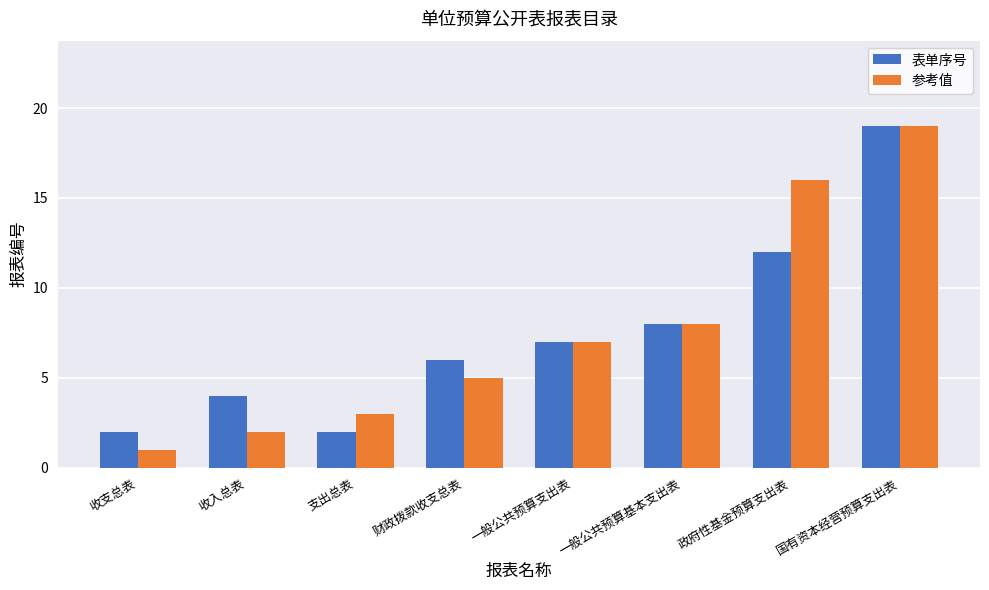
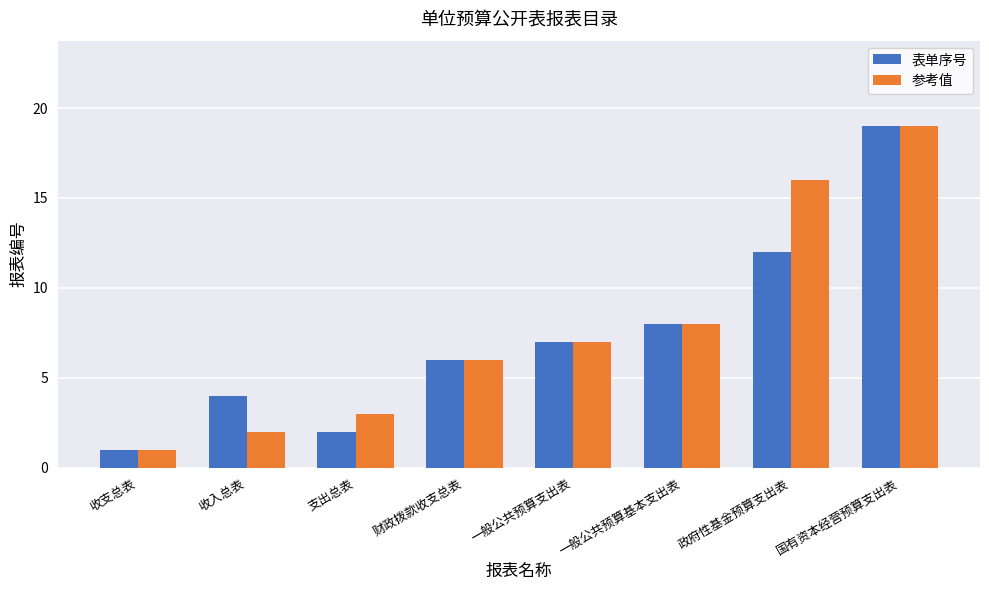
  {
    "表单序号": {
-     "收支总表": 2,
+     "收支总表": 1,
      "收入总表": 4,
      "支出总表": 2,
      "财政拨款收支总表": 6,
      "一般公共预算支出表": 7,
      "一般公共预算基本支出表": 8,
      "政府性基金预算支出表": 12,
      "国有资本经营预算支出表": 19
    },
    "参考值": {
      "收支总表": 1,
      "收入总表": 2,
      "支出总表": 3,
-     "财政拨款收支总表": 5,
+     "财政拨款收支总表": 6,
      "一般公共预算支出表": 7,
      "一般公共预算基本支出表": 8,
      "政府性基金预算支出表": 16,
      "国有资本经营预算支出表": 19
    }
  }
